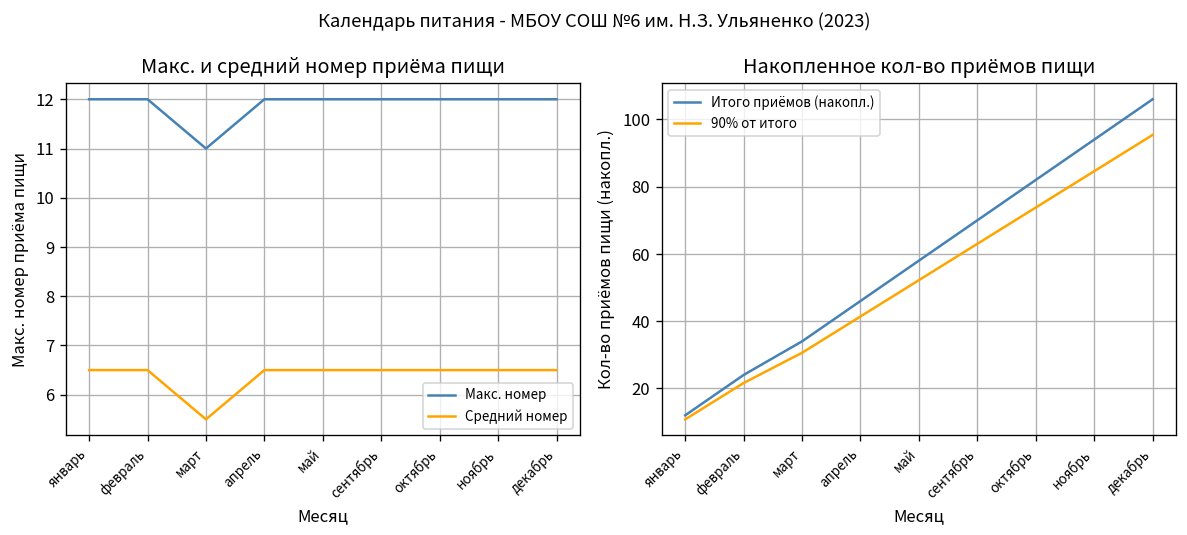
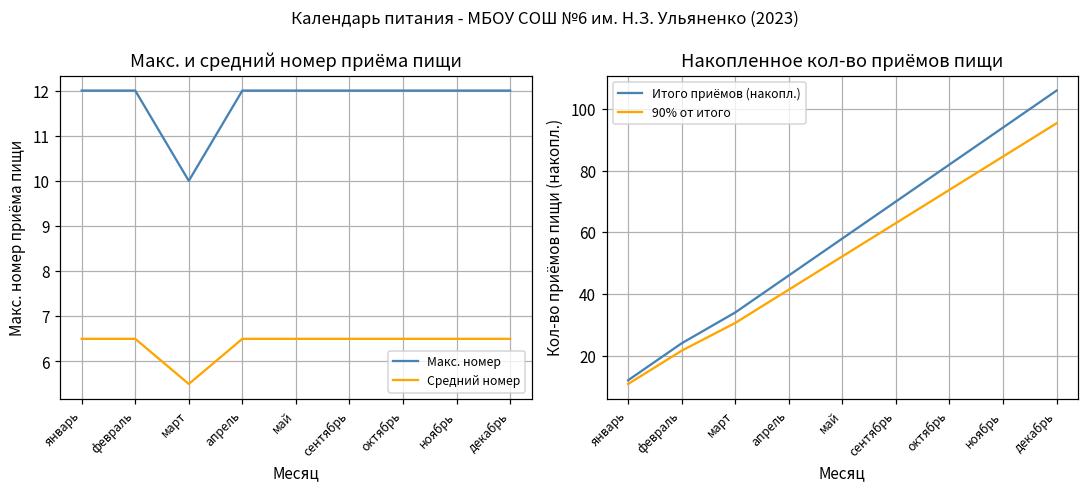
  {
    "Макс. и средний номер приёма пищи": {
      "Макс. номер": {
        "январь": 12,
        "февраль": 12,
-       "март": 11,
+       "март": 10,
        "апрель": 12,
        "май": 12,
        "сентябрь": 12,
        "октябрь": 12,
        "ноябрь": 12,
        "декабрь": 12
      },
      "Средний номер": {
        "январь": 6.5,
        "февраль": 6.5,
        "март": 5.5,
        "апрель": 6.5,
        "май": 6.5,
        "сентябрь": 6.5,
        "октябрь": 6.5,
        "ноябрь": 6.5,
        "декабрь": 6.5
      }
    },
    "Накопленное кол-во приёмов пищи": {
      "Итого приёмов (накопл.)": {
        "январь": 12,
        "февраль": 24,
        "март": 34,
        "апрель": 46,
        "май": 58,
        "сентябрь": 70,
        "октябрь": 82,
        "ноябрь": 94,
        "декабрь": 106
      },
      "90% от итого": {
        "январь": 11,
        "февраль": 22,
        "март": 31,
        "апрель": 41,
        "май": 52,
        "сентябрь": 63,
        "октябрь": 74,
        "ноябрь": 85,
        "декабрь": 95
      }
    }
  }
